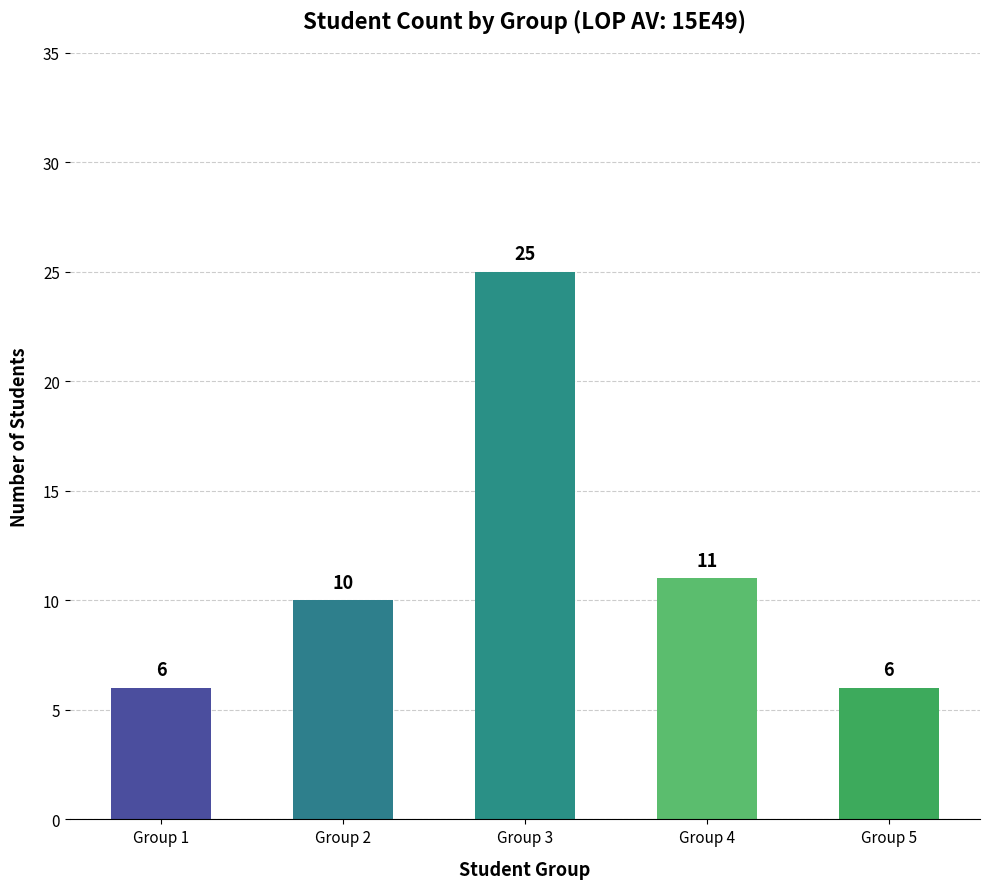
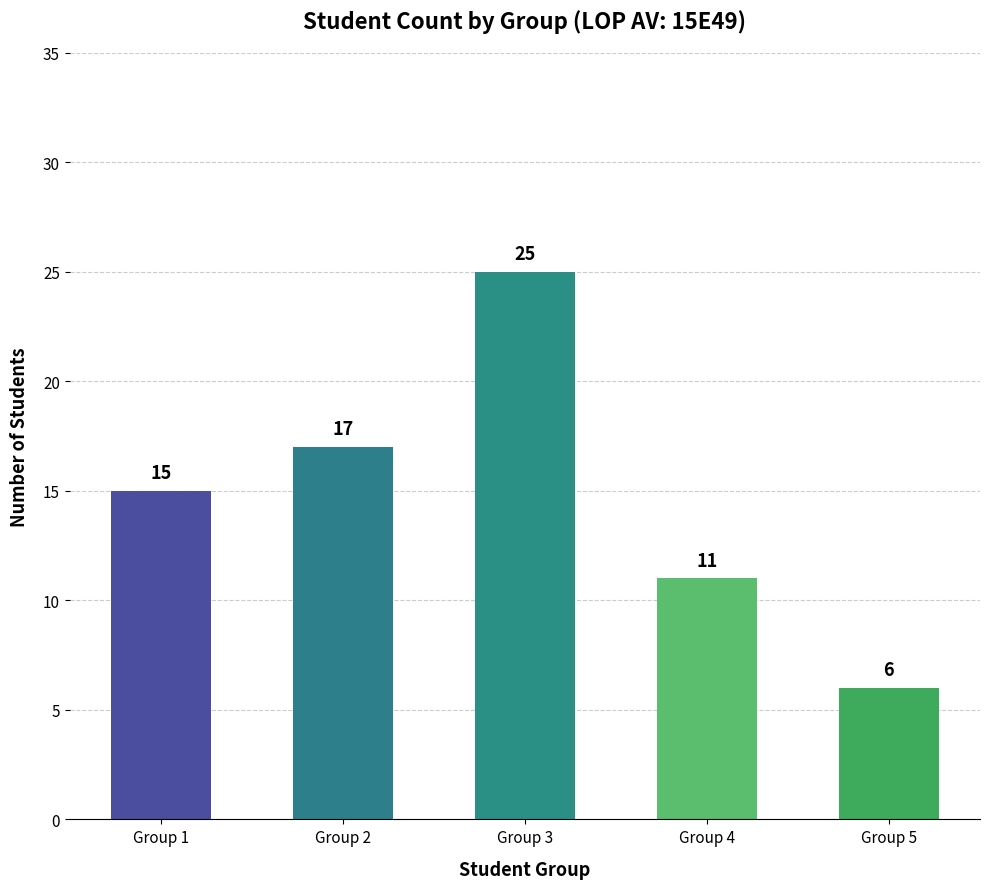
  {
-   "Group 1": 6,
-   "Group 2": 10,
+   "Group 1": 15,
+   "Group 2": 17,
    "Group 3": 25,
    "Group 4": 11,
    "Group 5": 6
  }
